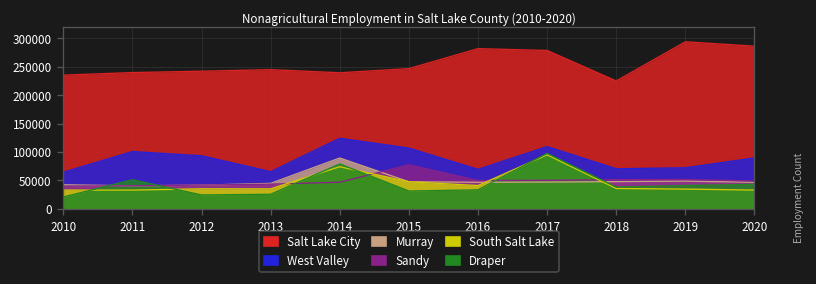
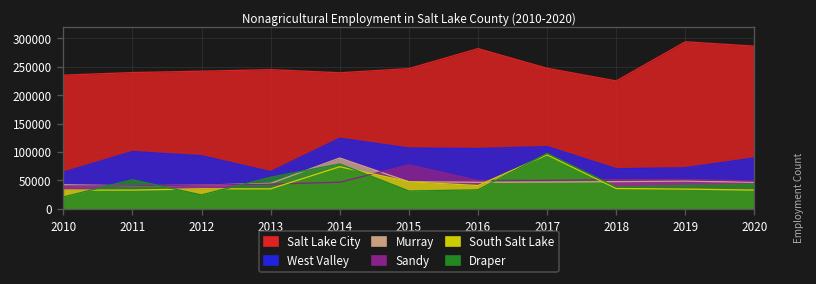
  {
    "Salt Lake City": {
      "2010": 240000,
      "2011": 240000,
      "2012": 240000,
      "2013": 250000,
      "2014": 240000,
      "2015": 250000,
      "2016": 280000,
-     "2017": 280000,
+     "2017": 250000,
      "2018": 230000,
      "2019": 290000,
      "2020": 290000
    },
    "West Valley": {
      "2010": 60000,
      "2011": 100000,
      "2012": 90000,
      "2013": 70000,
      "2014": 120000,
      "2015": 110000,
-     "2016": 70000,
+     "2016": 110000,
      "2017": 110000,
      "2018": 70000,
      "2019": 70000,
      "2020": 90000
    },
    "Murray": {
      "2014": 90000
    },
    "Sandy": {
      "2014": 50000,
      "2015": 80000
    },
    "South Salt Lake": {
      "2010": 30000,
      "2011": 30000,
      "2012": 40000,
      "2013": 40000,
      "2016": 40000,
      "2019": 30000,
      "2020": 30000
    },
    "Draper": {
      "2010": 20000,
      "2011": 50000,
      "2012": 20000,
-     "2013": 30000,
+     "2013": 60000,
      "2015": 30000,
      "2016": 30000,
      "2019": 40000
    }
  }
